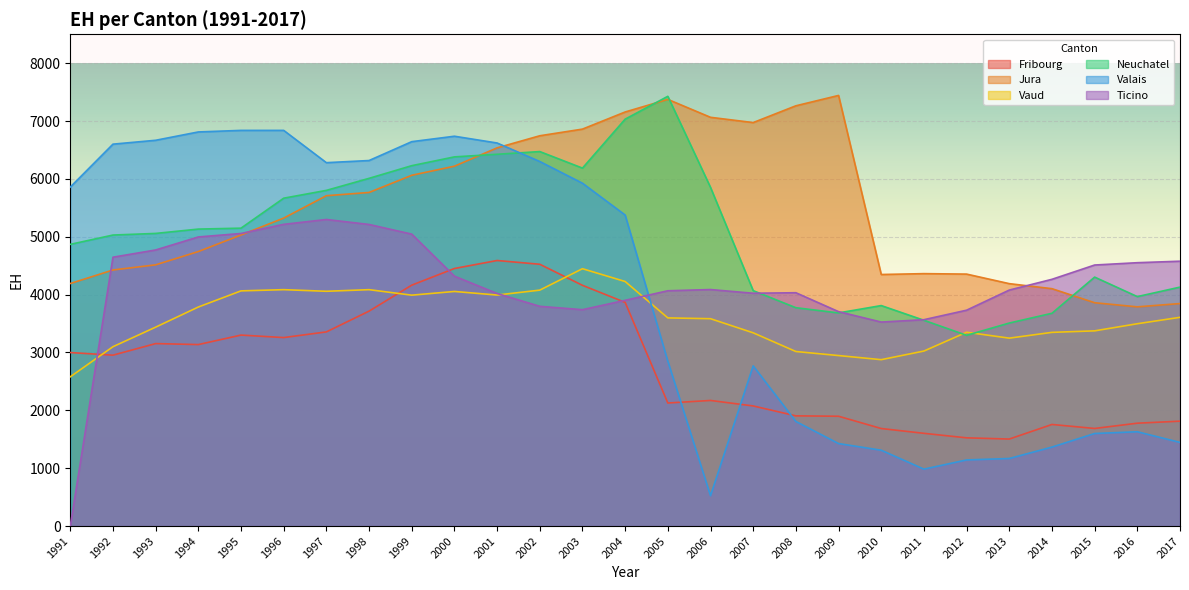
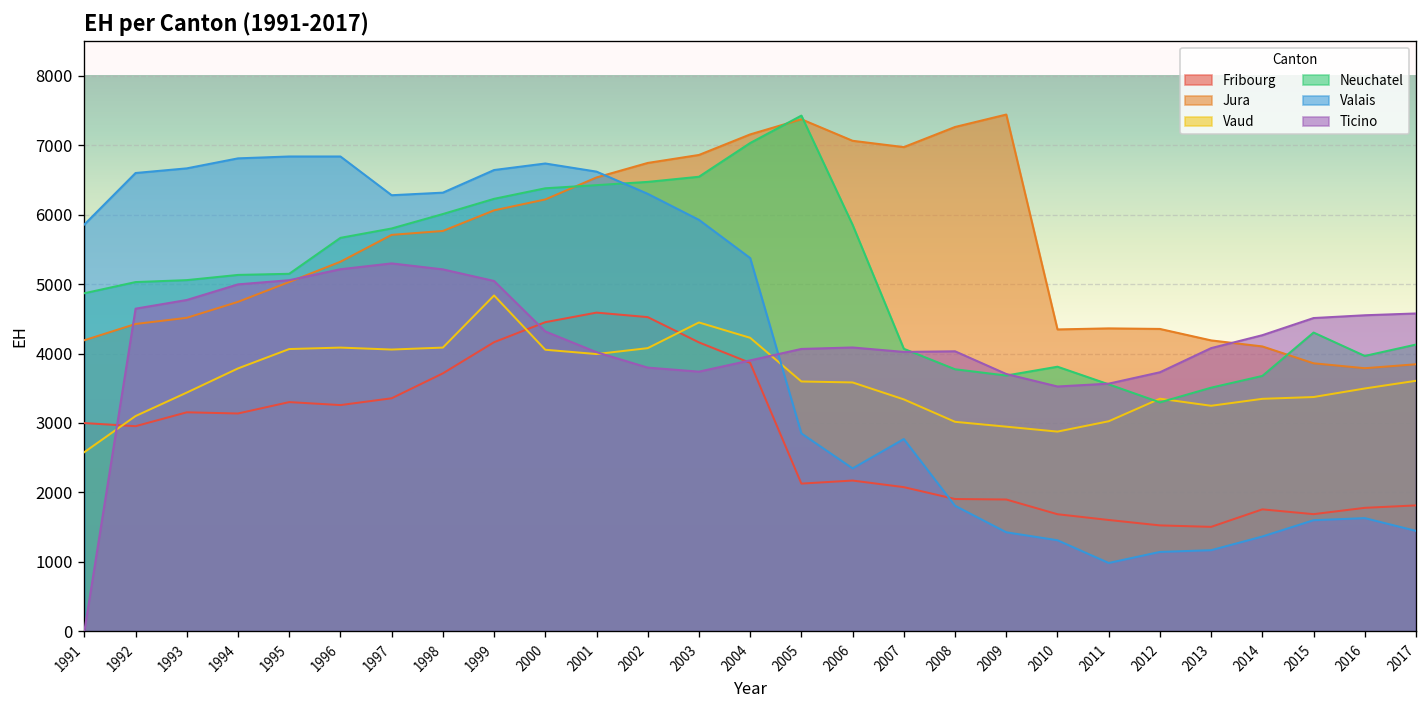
  {
    "Vaud": {
      "1991": 2600,
      "1992": 3100,
      "1993": 3400,
      "1994": 3800,
      "1995": 4100,
      "1996": 4100,
      "1997": 4100,
      "1998": 4100,
-     "1999": 4000,
+     "1999": 4800,
      "2000": 4100,
      "2002": 4100,
      "2003": 4400,
      "2004": 4200,
      "2005": 3600,
      "2006": 3600,
      "2007": 3300,
      "2008": 3000,
      "2009": 2900,
      "2010": 2900,
      "2011": 3000,
      "2012": 3400,
      "2013": 3200,
      "2014": 3300,
      "2015": 3400,
      "2016": 3500,
      "2017": 3600
    },
    "Neuchatel": {
      "1991": 4900,
      "1992": 5000,
      "1993": 5100,
      "1994": 5100,
      "1995": 5100,
      "1996": 5700,
      "1997": 5800,
      "1998": 6000,
      "1999": 6200,
      "2000": 6400,
      "2001": 6400,
      "2002": 6500,
-     "2003": 6200,
+     "2003": 6500,
      "2004": 7000,
      "2005": 7400,
      "2006": 5900,
      "2007": 4100,
      "2008": 3800,
      "2010": 3800,
      "2012": 3300,
      "2013": 3500,
      "2014": 3700,
      "2015": 4300,
      "2016": 4000,
      "2017": 4100
    },
    "Valais": {
      "1991": 5900,
      "1992": 6600,
      "1993": 6700,
      "1994": 6800,
      "1995": 6800,
      "1996": 6800,
      "1997": 6300,
      "1998": 6300,
      "1999": 6600,
      "2000": 6700,
      "2001": 6600,
      "2002": 6300,
      "2003": 5900,
      "2004": 5400,
      "2005": 2900,
-     "2006": 500,
+     "2006": 2300,
      "2007": 2800,
      "2008": 1800,
      "2009": 1400,
      "2010": 1300,
      "2011": 1000,
      "2012": 1100,
      "2013": 1200,
      "2014": 1400,
      "2015": 1600,
      "2016": 1600,
      "2017": 1400
    },
    "Ticino": {
      "1991": 0,
      "1992": 4600,
      "1993": 4800,
      "1994": 5000,
      "1996": 5200,
      "1997": 5300,
      "1998": 5200,
      "1999": 5000,
      "2000": 4300,
      "2002": 3800,
      "2003": 3700,
      "2005": 4100,
      "2006": 4100,
      "2007": 4000,
      "2008": 4000,
      "2010": 3500,
      "2012": 3700,
      "2013": 4100,
      "2014": 4300,
      "2015": 4500,
      "2016": 4600,
      "2017": 4600
    }
  }
